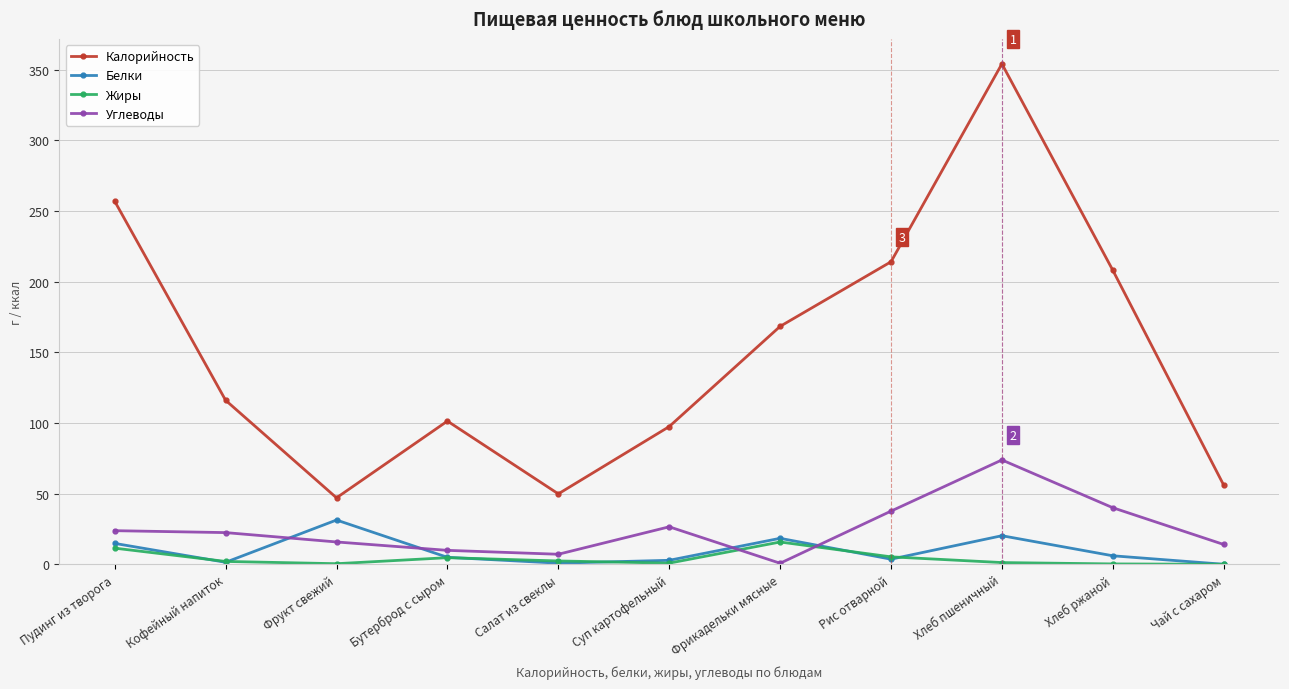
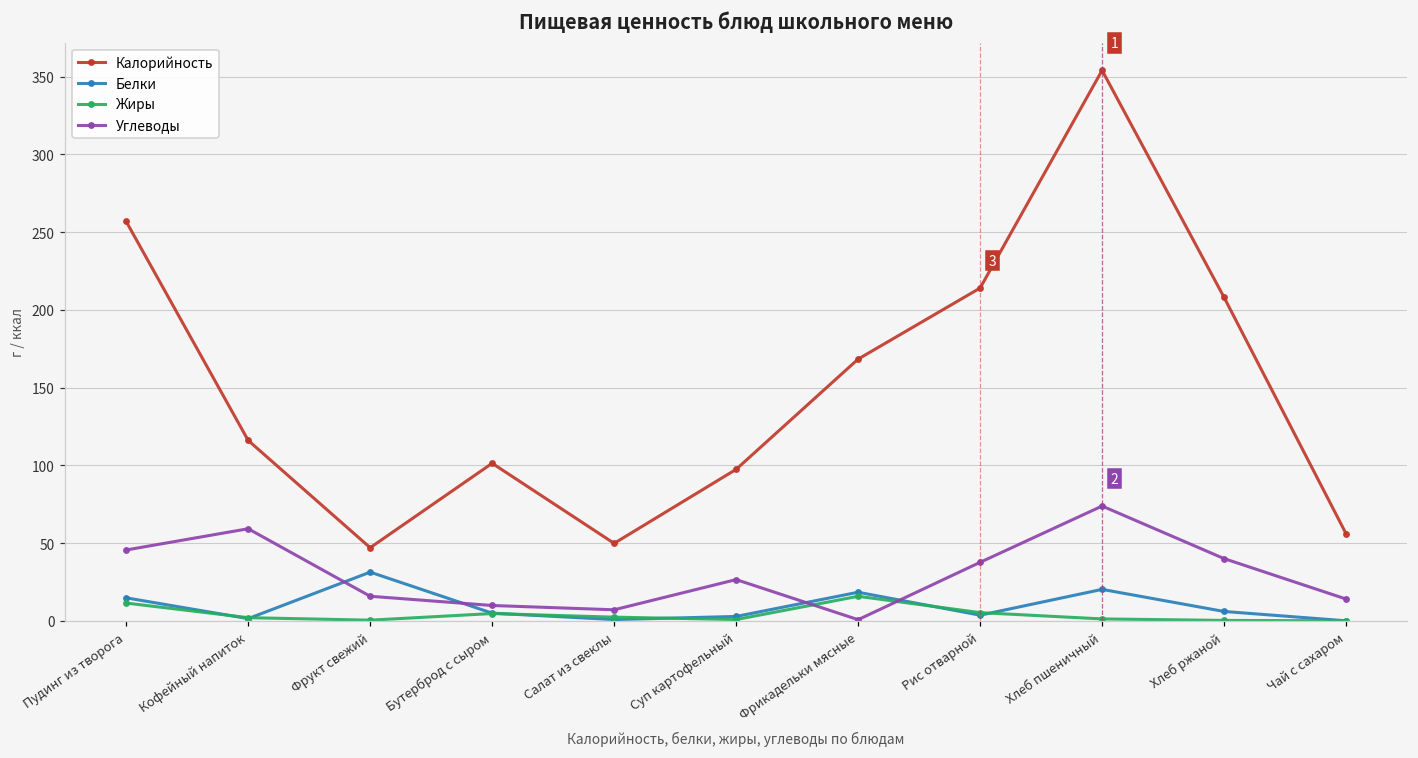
  {
    "Калорийность": {
      "Пудинг из творога": 257,
      "Кофейный напиток": 116,
      "Фрукт свежий": 47,
      "Бутерброд с сыром": 101,
      "Салат из свеклы": 50,
      "Суп картофельный": 97,
      "Фрикадельки мясные": 168,
      "Хлеб ржаной": 208,
      "Чай с сахаром": 56
    },
    "Белки": {
      "Пудинг из творога": 15,
      "Фрукт свежий": 31,
      "Суп картофельный": 3,
      "Фрикадельки мясные": 18,
      "Хлеб пшеничный": 20,
      "Хлеб ржаной": 6
    },
    "Жиры": {
      "Пудинг из творога": 11,
      "Фрукт свежий": 0,
      "Суп картофельный": 1,
      "Фрикадельки мясные": 16,
      "Хлеб пшеничный": 1,
      "Хлеб ржаной": 0
    },
    "Углеводы": {
-     "Пудинг из творога": 24,
-     "Кофейный напиток": 22,
+     "Пудинг из творога": 46,
+     "Кофейный напиток": 59,
      "Фрукт свежий": 16,
      "Бутерброд с сыром": 10,
      "Салат из свеклы": 7,
      "Суп картофельный": 27,
      "Фрикадельки мясные": 1,
      "Рис отварной": 38,
      "Хлеб ржаной": 40,
      "Чай с сахаром": 14
    }
  }
